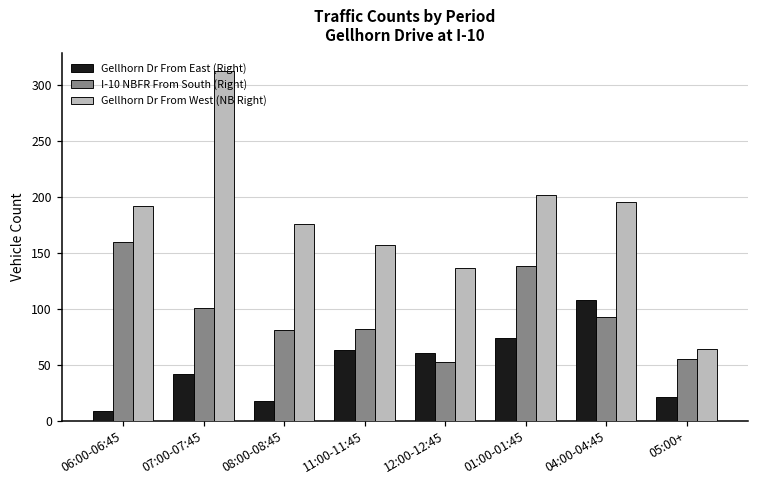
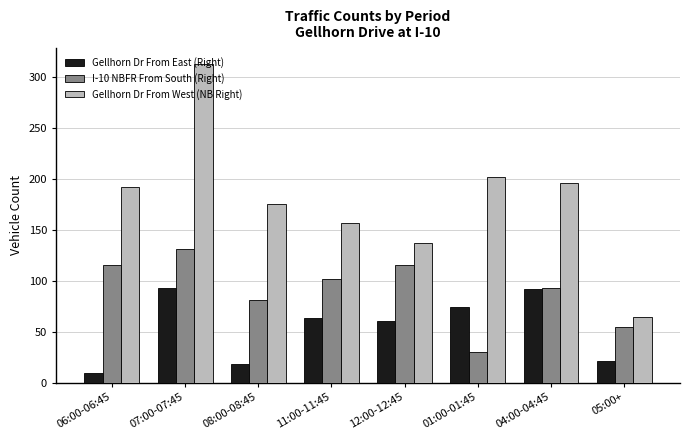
  {
    "Gellhorn Dr From East (Right)": {
      "06:00-06:45": 9,
-     "07:00-07:45": 42,
+     "07:00-07:45": 93,
      "08:00-08:45": 18,
      "11:00-11:45": 63,
      "12:00-12:45": 61,
      "01:00-01:45": 74,
-     "04:00-04:45": 108,
+     "04:00-04:45": 92,
      "05:00+": 21
    },
    "I-10 NBFR From South (Right)": {
-     "06:00-06:45": 160,
-     "07:00-07:45": 101,
+     "06:00-06:45": 116,
+     "07:00-07:45": 131,
      "08:00-08:45": 81,
-     "11:00-11:45": 82,
-     "12:00-12:45": 53,
-     "01:00-01:45": 138,
+     "11:00-11:45": 102,
+     "12:00-12:45": 116,
+     "01:00-01:45": 30,
      "04:00-04:45": 93,
      "05:00+": 55
    },
    "Gellhorn Dr From West (NB Right)": {
      "06:00-06:45": 192,
      "07:00-07:45": 313,
      "08:00-08:45": 176,
      "11:00-11:45": 157,
      "12:00-12:45": 137,
      "01:00-01:45": 202,
      "04:00-04:45": 196,
      "05:00+": 64
    }
  }
